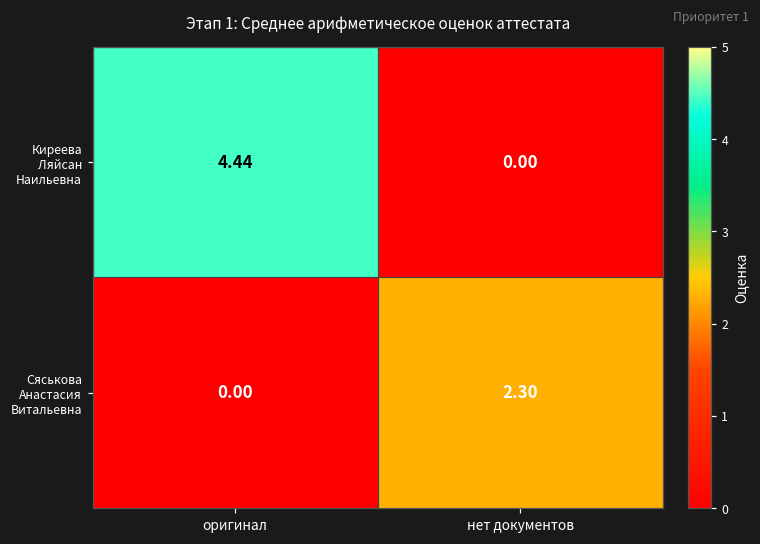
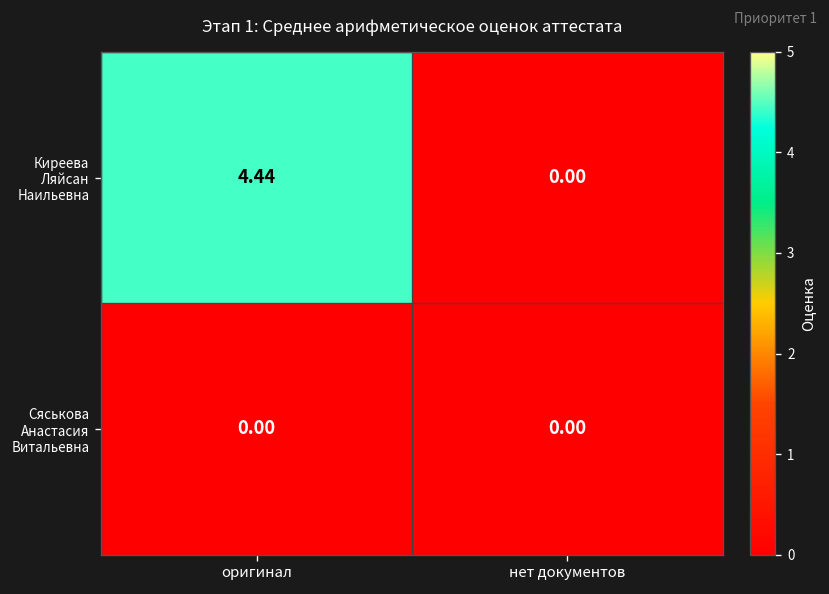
  {
    "Киреева Ляйсан Наильевна": {
      "оригинал": 4.44,
      "нет документов": 0.00
    },
    "Сяськова Анастасия Витальевна": {
      "оригинал": 0.00,
-     "нет документов": 2.30
+     "нет документов": 0.00
    }
  }
